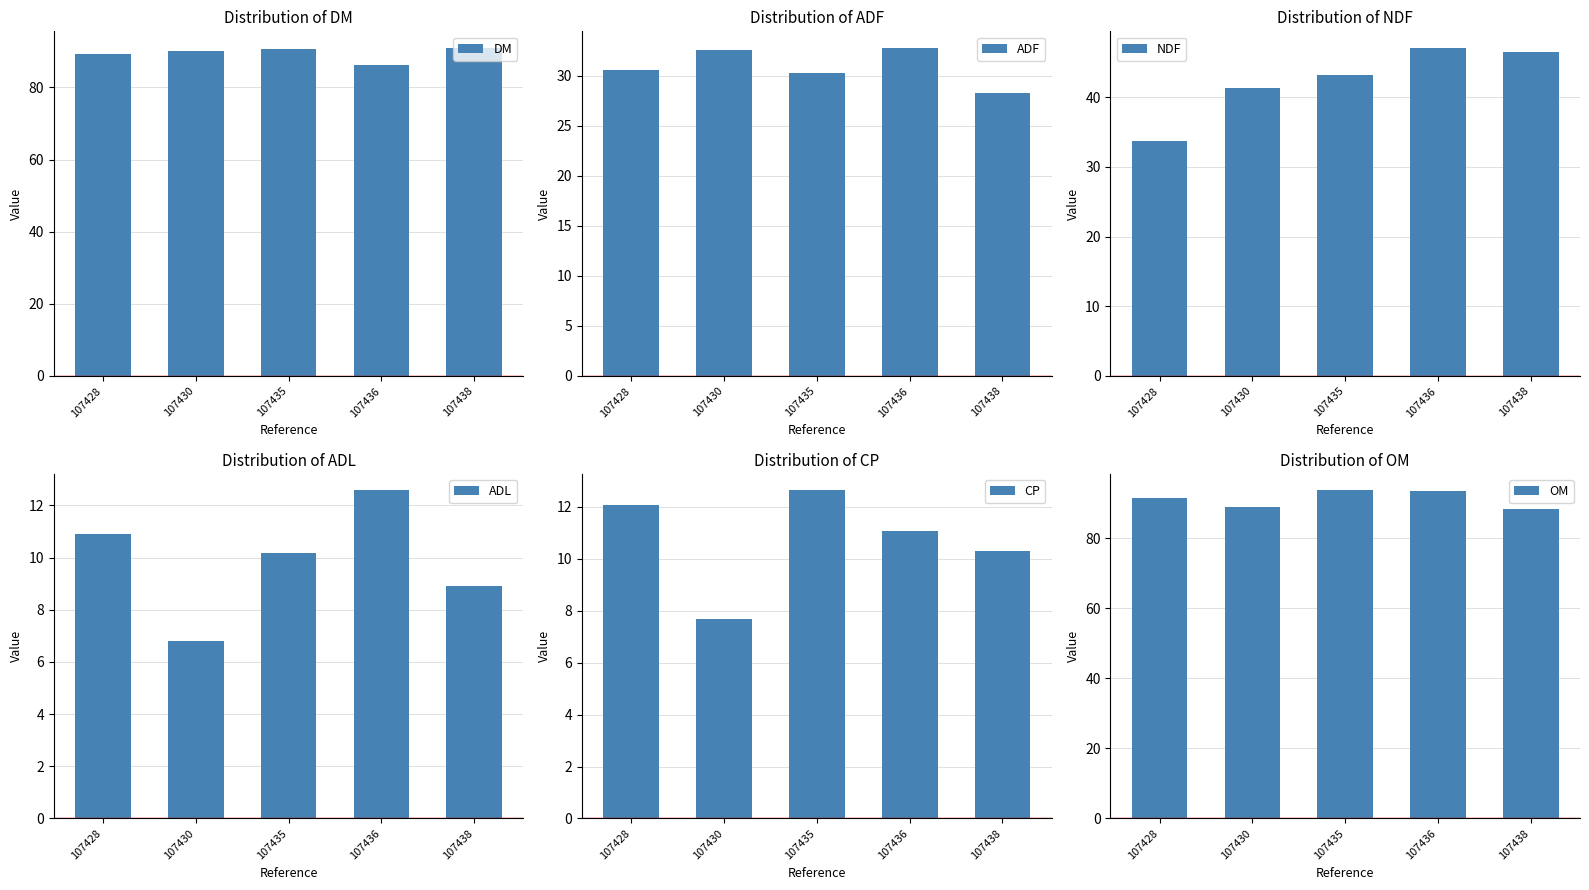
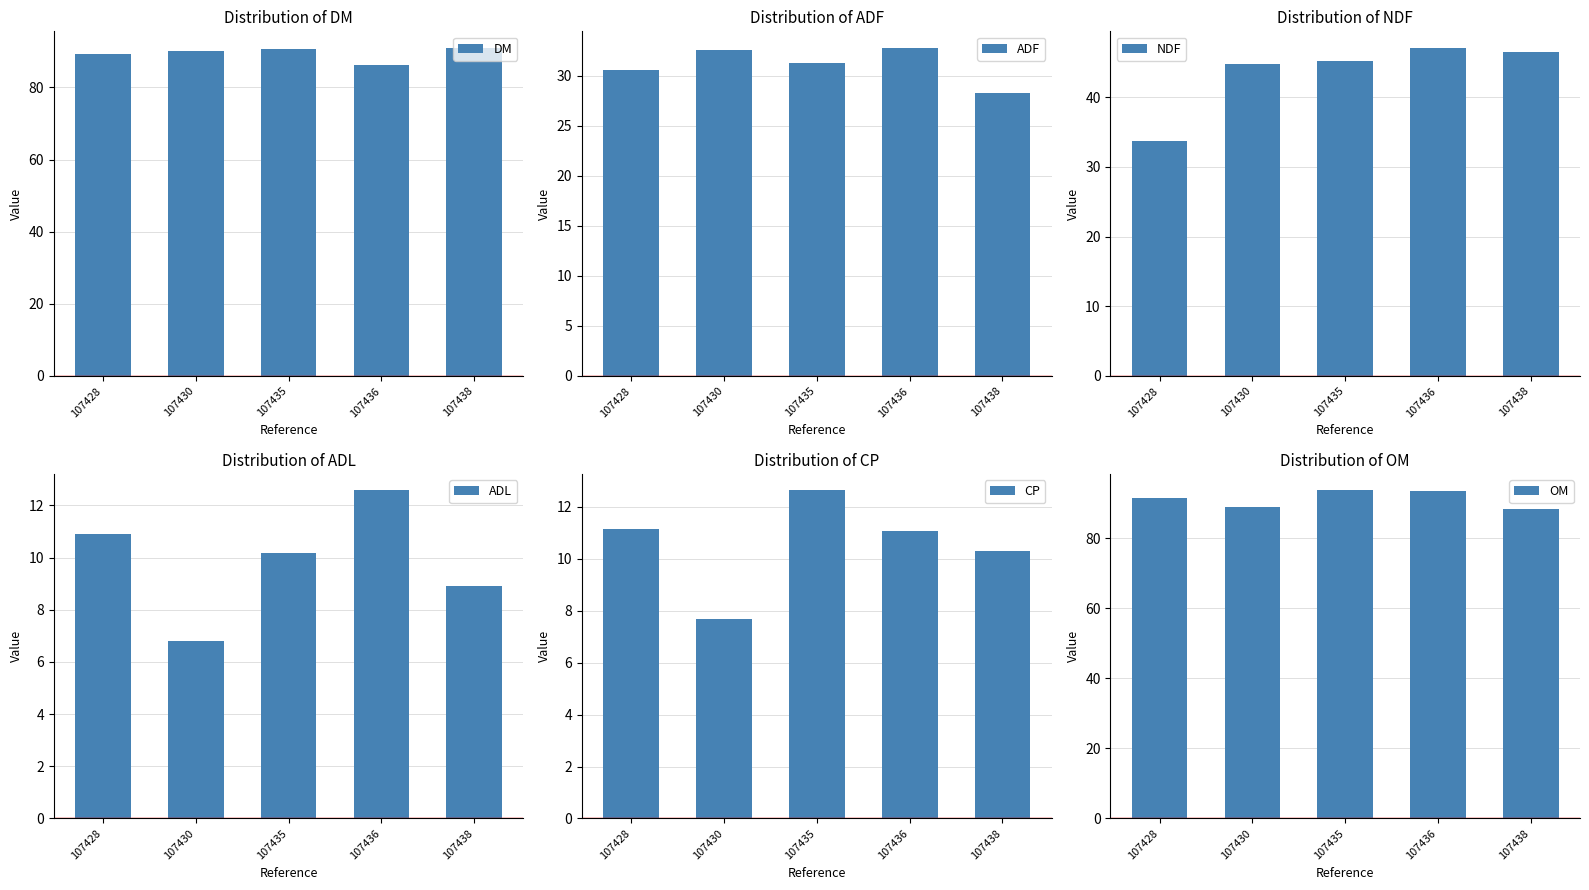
  {
    "Distribution of DM": {
      "107428": 89,
      "107430": 90,
      "107435": 91,
      "107436": 86
    },
    "Distribution of ADF": {
      "107428": 30.6,
      "107430": 32.6,
-     "107435": 30.2,
+     "107435": 31.2,
      "107436": 32.8,
      "107438": 28.3
    },
    "Distribution of NDF": {
      "107428": 34,
-     "107430": 41,
-     "107435": 43,
+     "107430": 45,
+     "107435": 45,
      "107436": 47,
      "107438": 46
    },
    "Distribution of ADL": {
      "107428": 10.9,
      "107430": 6.8,
      "107435": 10.2,
      "107436": 12.6,
      "107438": 8.9
    },
    "Distribution of CP": {
-     "107428": 12.1,
+     "107428": 11.1,
      "107430": 7.7,
      "107435": 12.6,
      "107436": 11.1,
      "107438": 10.3
    },
    "Distribution of OM": {
      "107428": 92,
      "107430": 89,
      "107435": 94,
      "107436": 94,
      "107438": 89
    }
  }
